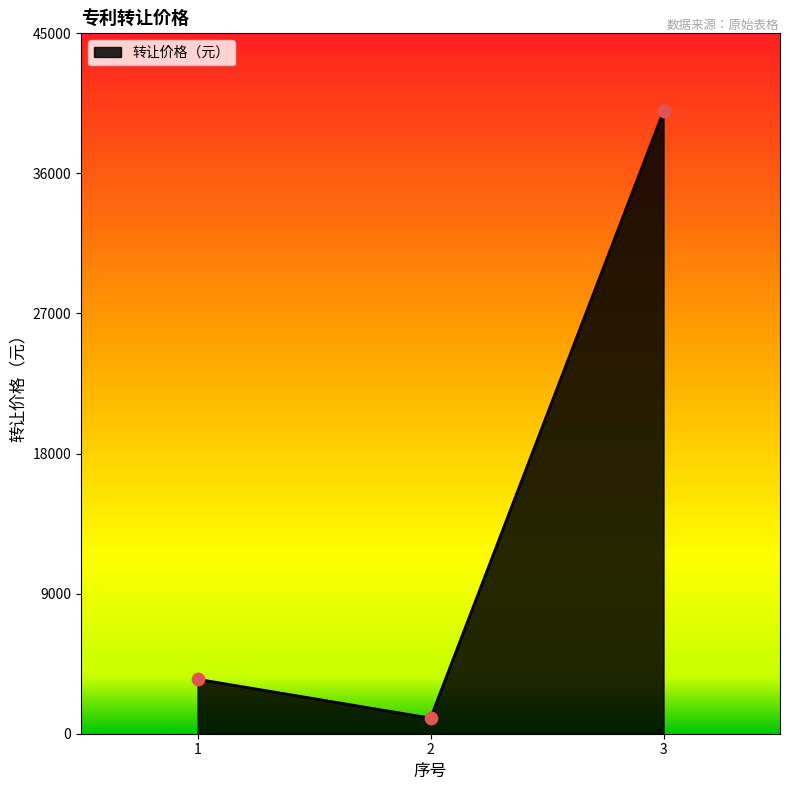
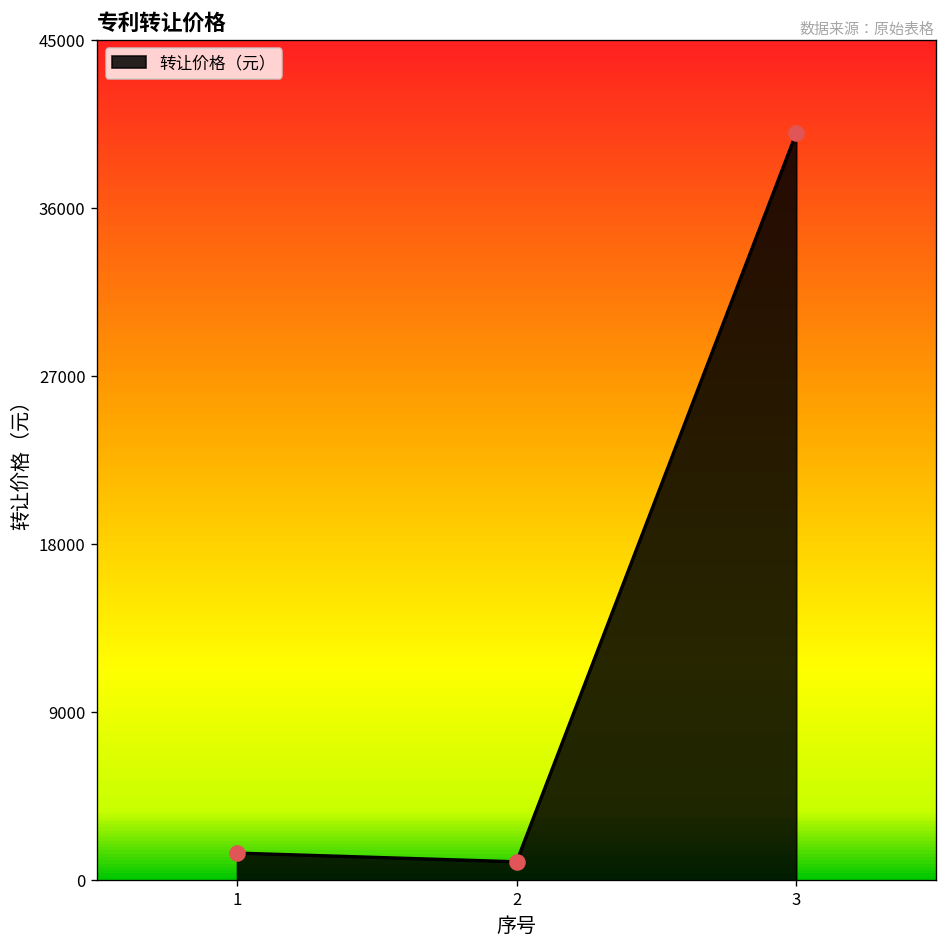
  {
-   "1": 3500,
+   "1": 1500,
    "2": 1000,
    "3": 40000
  }
